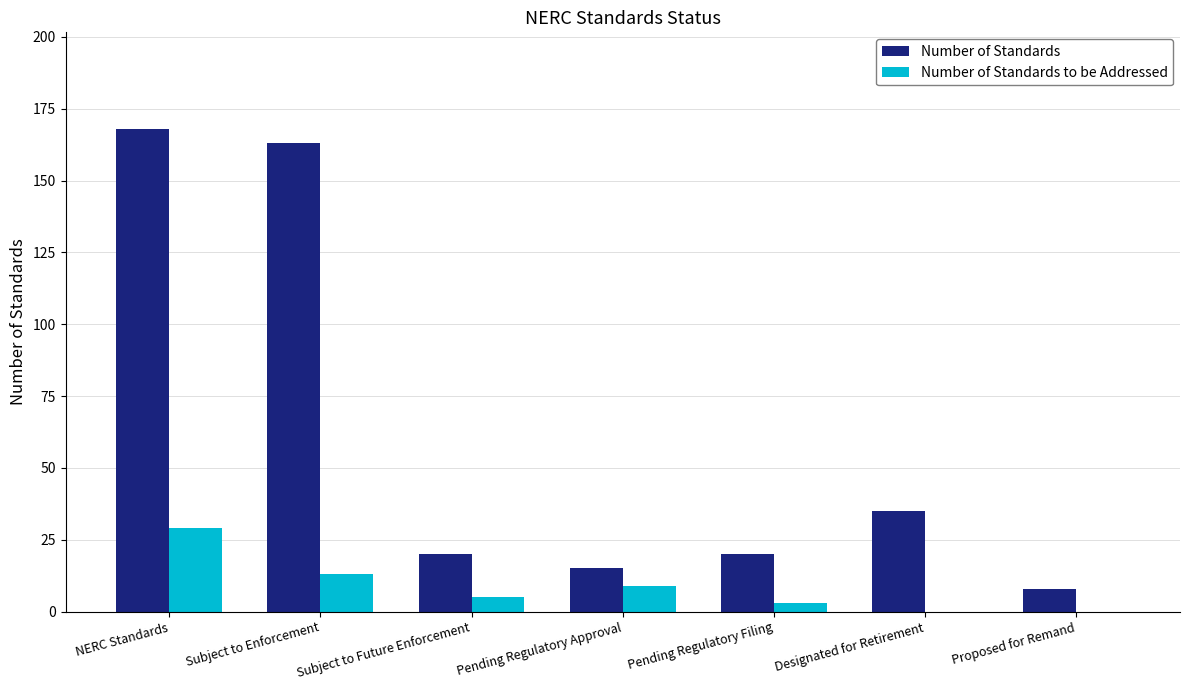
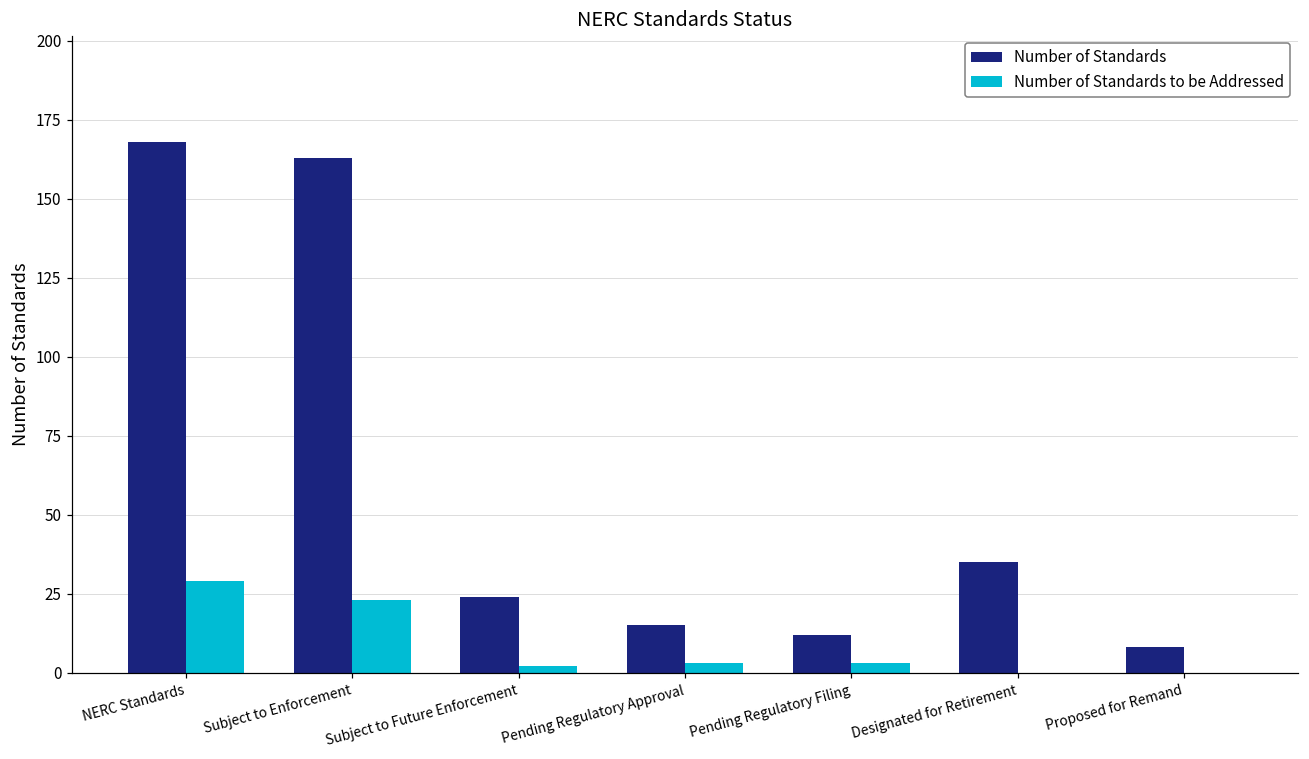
  {
    "Number of Standards": {
      "NERC Standards": 168,
      "Subject to Enforcement": 163,
-     "Subject to Future Enforcement": 20,
+     "Subject to Future Enforcement": 24,
      "Pending Regulatory Approval": 15,
-     "Pending Regulatory Filing": 20,
+     "Pending Regulatory Filing": 12,
      "Designated for Retirement": 35,
      "Proposed for Remand": 8
    },
    "Number of Standards to be Addressed": {
      "NERC Standards": 29,
-     "Subject to Enforcement": 13,
-     "Subject to Future Enforcement": 5,
-     "Pending Regulatory Approval": 9,
+     "Subject to Enforcement": 23,
+     "Subject to Future Enforcement": 2,
+     "Pending Regulatory Approval": 3,
      "Pending Regulatory Filing": 3,
      "Designated for Retirement": 0,
      "Proposed for Remand": 0
    }
  }
